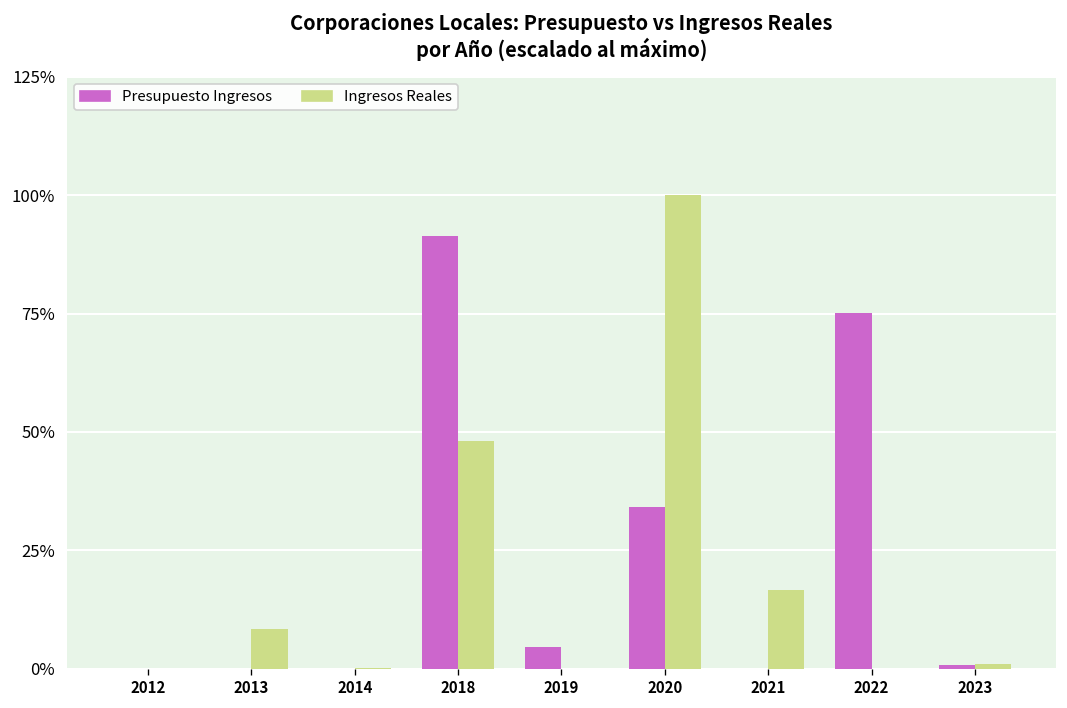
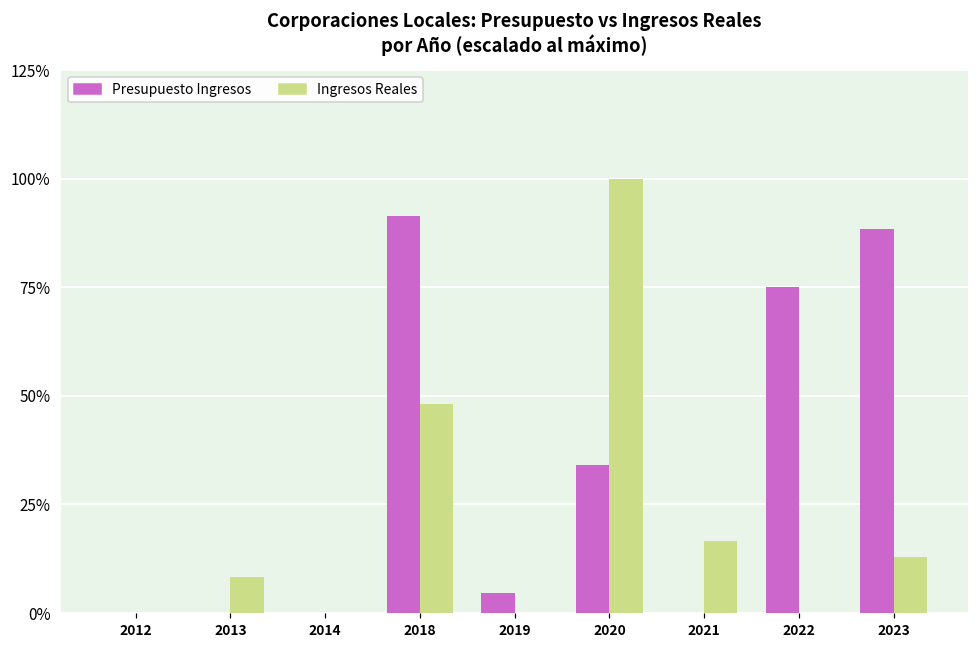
  {
    "Presupuesto Ingresos": {
      "2012": "0%",
      "2013": "0%",
      "2014": "0%",
      "2018": "91%",
      "2019": "5%",
      "2020": "34%",
      "2021": "0%",
      "2022": "75%",
-     "2023": "1%"
+     "2023": "88%"
    },
    "Ingresos Reales": {
      "2013": "8%",
      "2018": "48%",
      "2019": "0%",
      "2020": "100%",
      "2021": "17%",
-     "2023": "1%"
+     "2023": "13%"
    }
  }
